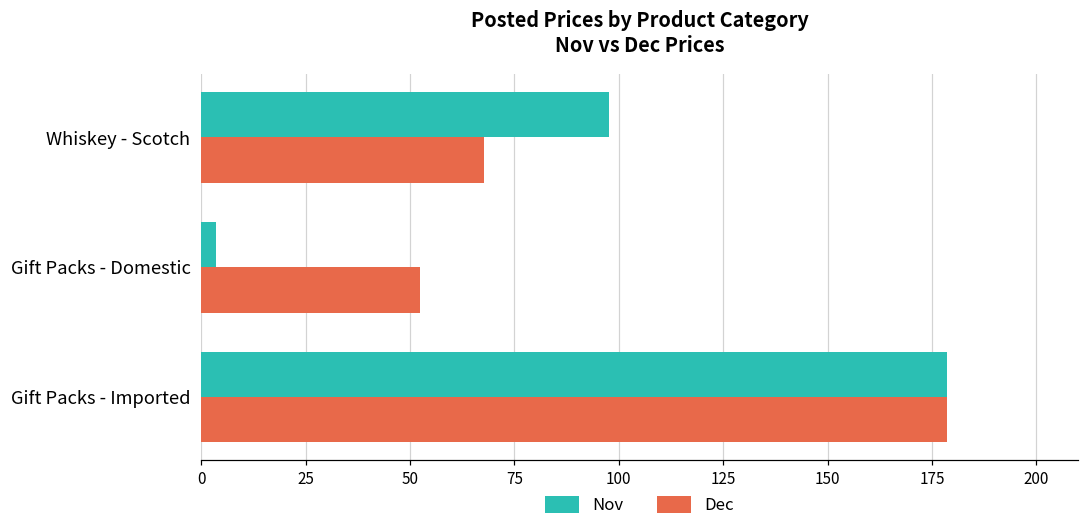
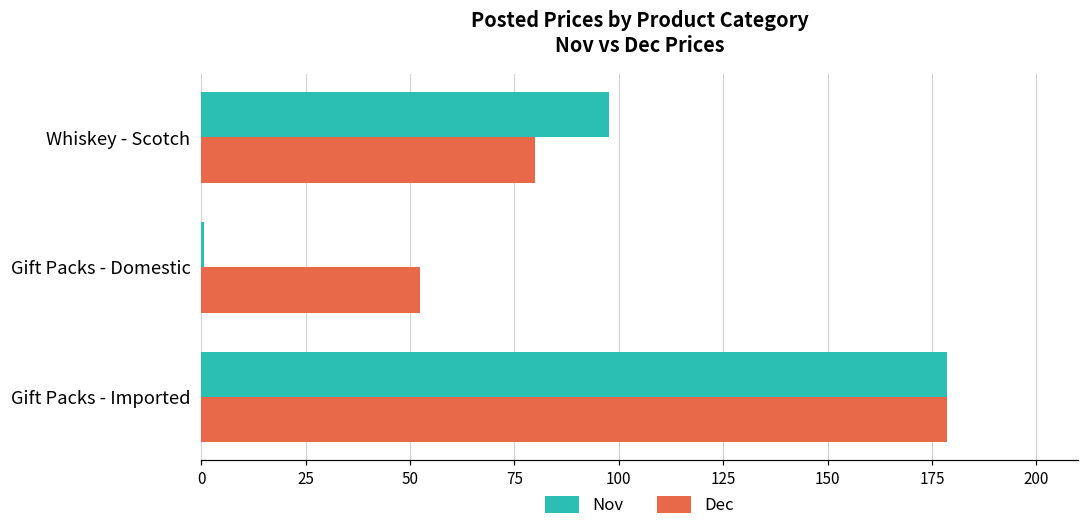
  {
    "Nov": {
      "Whiskey - Scotch": 98,
-     "Gift Packs - Domestic": 4,
+     "Gift Packs - Domestic": 1,
      "Gift Packs - Imported": 179
    },
    "Dec": {
-     "Whiskey - Scotch": 68,
+     "Whiskey - Scotch": 80,
      "Gift Packs - Domestic": 52,
      "Gift Packs - Imported": 179
    }
  }
